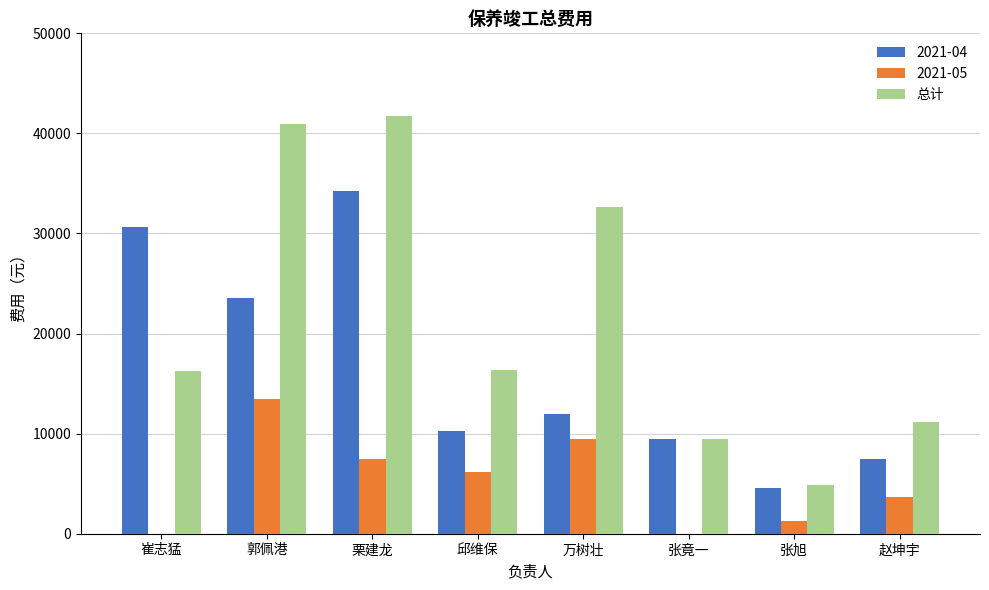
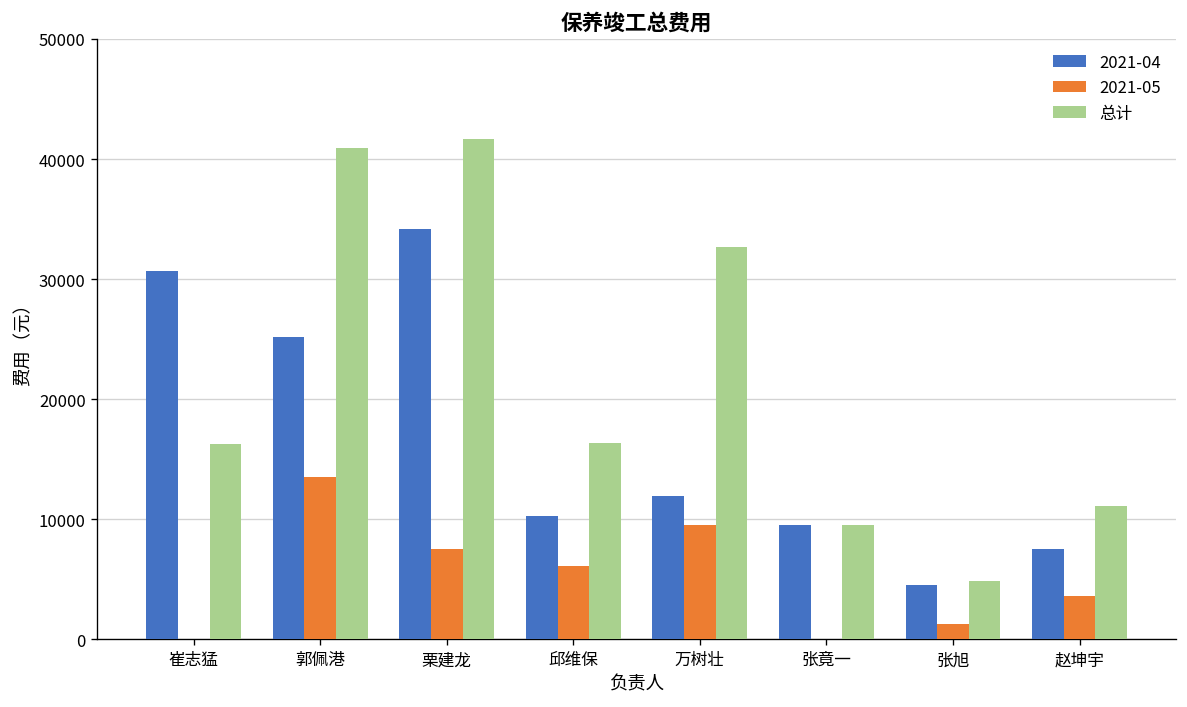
  {
    "2021-04": {
      "崔志猛": 30700,
-     "郭佩港": 23500,
+     "郭佩港": 25200,
      "栗建龙": 34200,
      "邱维保": 10300,
      "万树壮": 11900,
      "张竟一": 9500,
      "张旭": 4600,
      "赵坤宇": 7500
    },
    "2021-05": {
      "崔志猛": 0,
      "郭佩港": 13500,
      "栗建龙": 7500,
      "邱维保": 6200,
      "万树壮": 9500,
      "张竟一": 0,
      "张旭": 1300,
      "赵坤宇": 3600
    },
    "总计": {
      "崔志猛": 16300,
      "郭佩港": 40900,
      "栗建龙": 41700,
      "邱维保": 16400,
      "万树壮": 32700,
      "张竟一": 9500,
      "张旭": 4900,
      "赵坤宇": 11100
    }
  }
